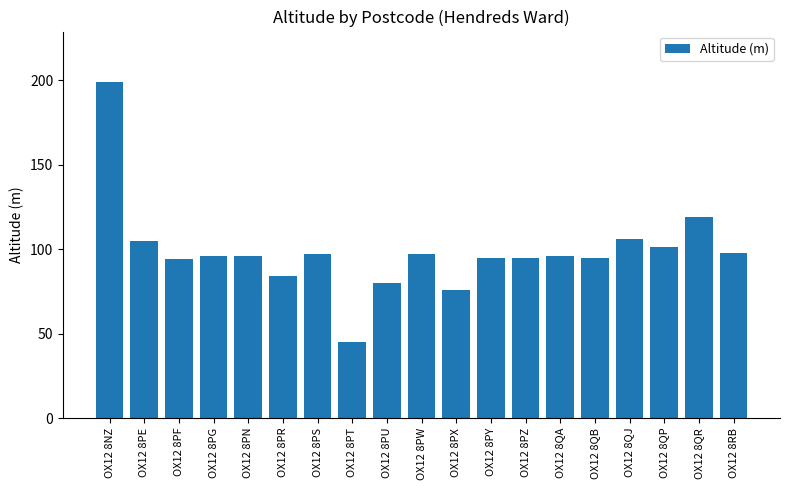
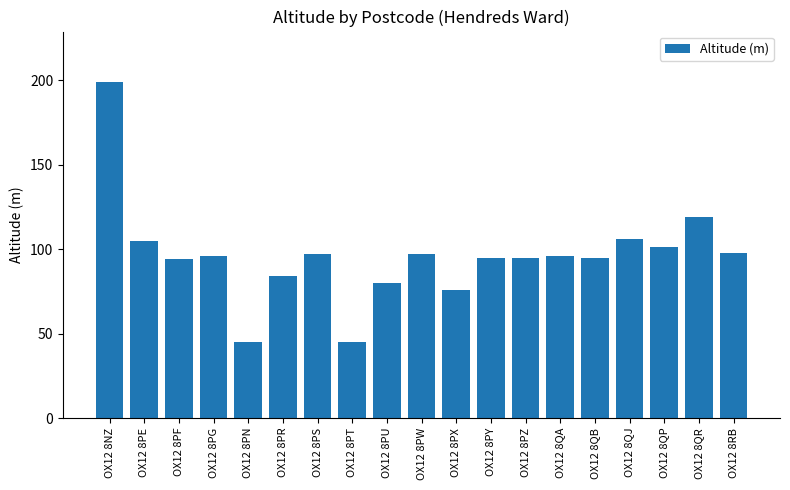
  {
    "OX12 8NZ": 199,
    "OX12 8PE": 105,
    "OX12 8PF": 94,
    "OX12 8PG": 96,
-   "OX12 8PN": 96,
+   "OX12 8PN": 45,
    "OX12 8PR": 84,
    "OX12 8PS": 97,
    "OX12 8PT": 45,
    "OX12 8PU": 80,
    "OX12 8PW": 97,
    "OX12 8PX": 76,
    "OX12 8PY": 95,
    "OX12 8PZ": 95,
    "OX12 8QA": 96,
    "OX12 8QB": 95,
    "OX12 8QJ": 106,
    "OX12 8QP": 101,
    "OX12 8QR": 119,
    "OX12 8RB": 98
  }
